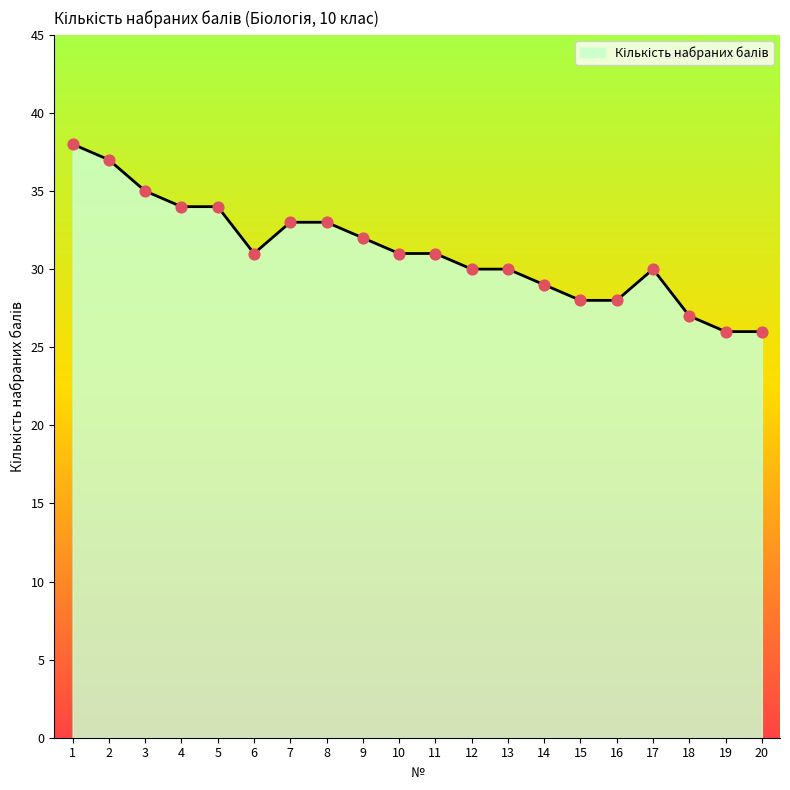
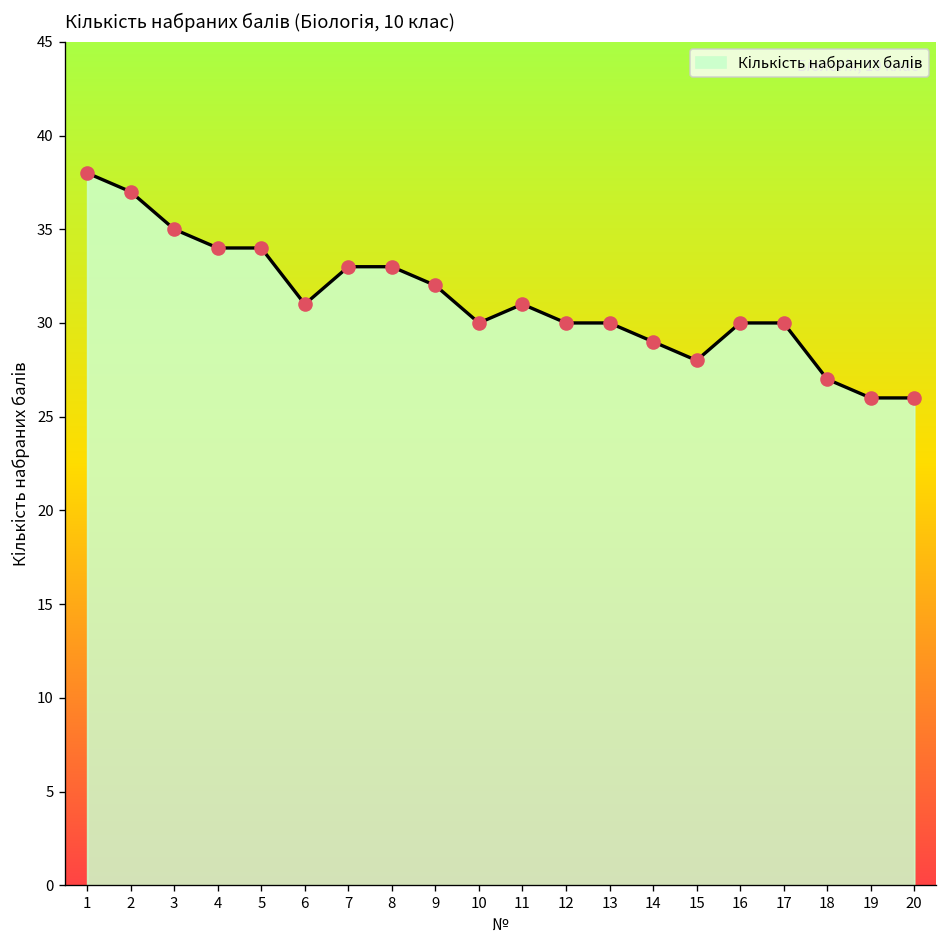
  {
    "1": 38,
    "2": 37,
    "3": 35,
    "4": 34,
    "5": 34,
    "6": 31,
    "7": 33,
    "8": 33,
    "9": 32,
-   "10": 31,
+   "10": 30,
    "11": 31,
    "12": 30,
    "13": 30,
    "14": 29,
    "15": 28,
-   "16": 28,
+   "16": 30,
    "17": 30,
    "18": 27,
    "19": 26,
    "20": 26
  }
